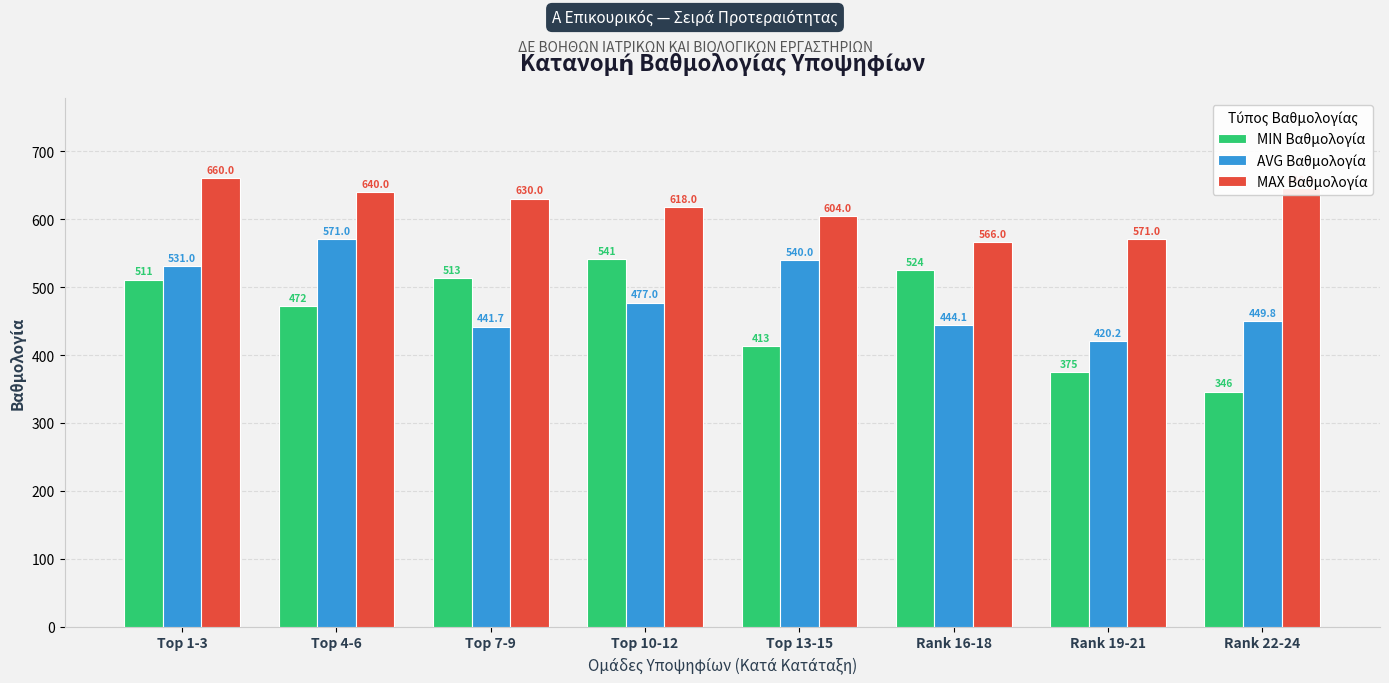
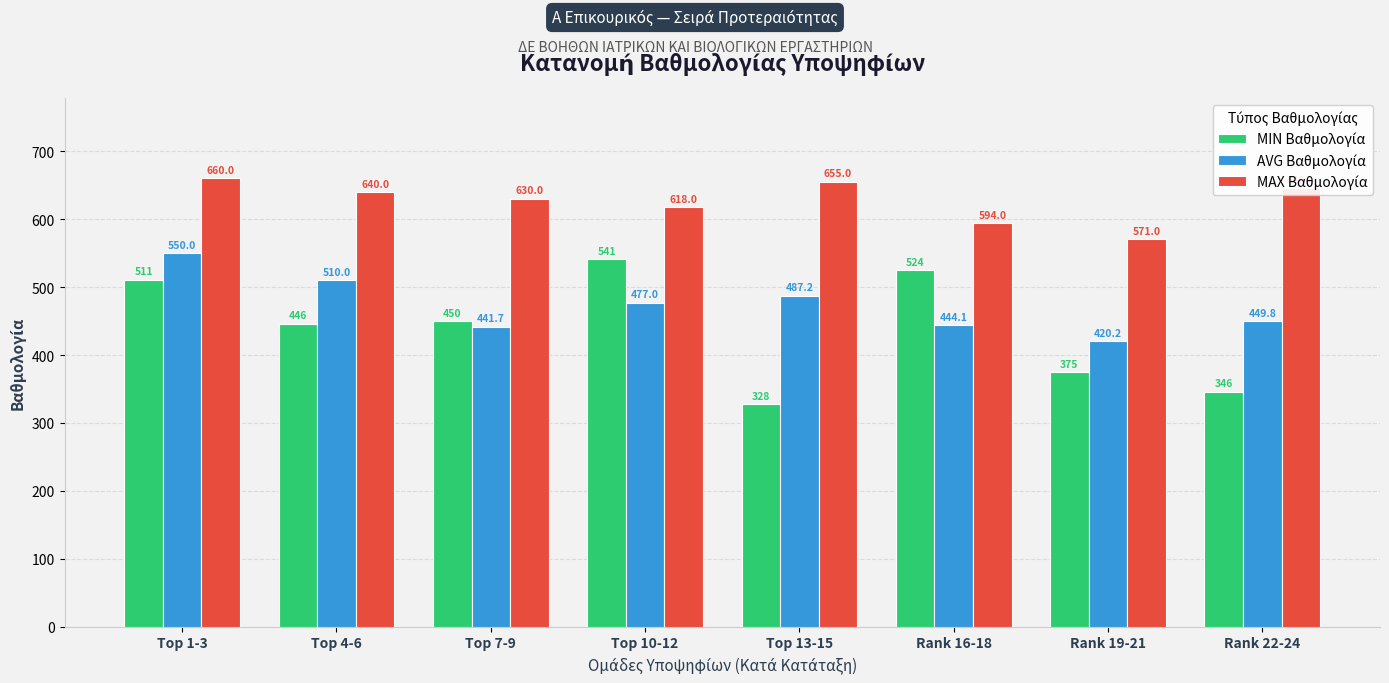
  {
    "MIN Βαθμολογία": {
      "Top 1-3": 511,
-     "Top 4-6": 472,
-     "Top 7-9": 513,
+     "Top 4-6": 446,
+     "Top 7-9": 450,
      "Top 10-12": 541,
-     "Top 13-15": 413,
+     "Top 13-15": 328,
      "Rank 16-18": 524,
      "Rank 19-21": 375,
      "Rank 22-24": 346
    },
    "AVG Βαθμολογία": {
-     "Top 1-3": 531.0,
-     "Top 4-6": 571.0,
+     "Top 1-3": 550.0,
+     "Top 4-6": 510.0,
      "Top 7-9": 441.7,
      "Top 10-12": 477.0,
-     "Top 13-15": 540.0,
+     "Top 13-15": 487.2,
      "Rank 16-18": 444.1,
      "Rank 19-21": 420.2,
      "Rank 22-24": 449.8
    },
    "MAX Βαθμολογία": {
      "Top 1-3": 660.0,
      "Top 4-6": 640.0,
      "Top 7-9": 630.0,
      "Top 10-12": 618.0,
-     "Top 13-15": 604.0,
-     "Rank 16-18": 566.0,
+     "Top 13-15": 655.0,
+     "Rank 16-18": 594.0,
      "Rank 19-21": 571.0
    }
  }
